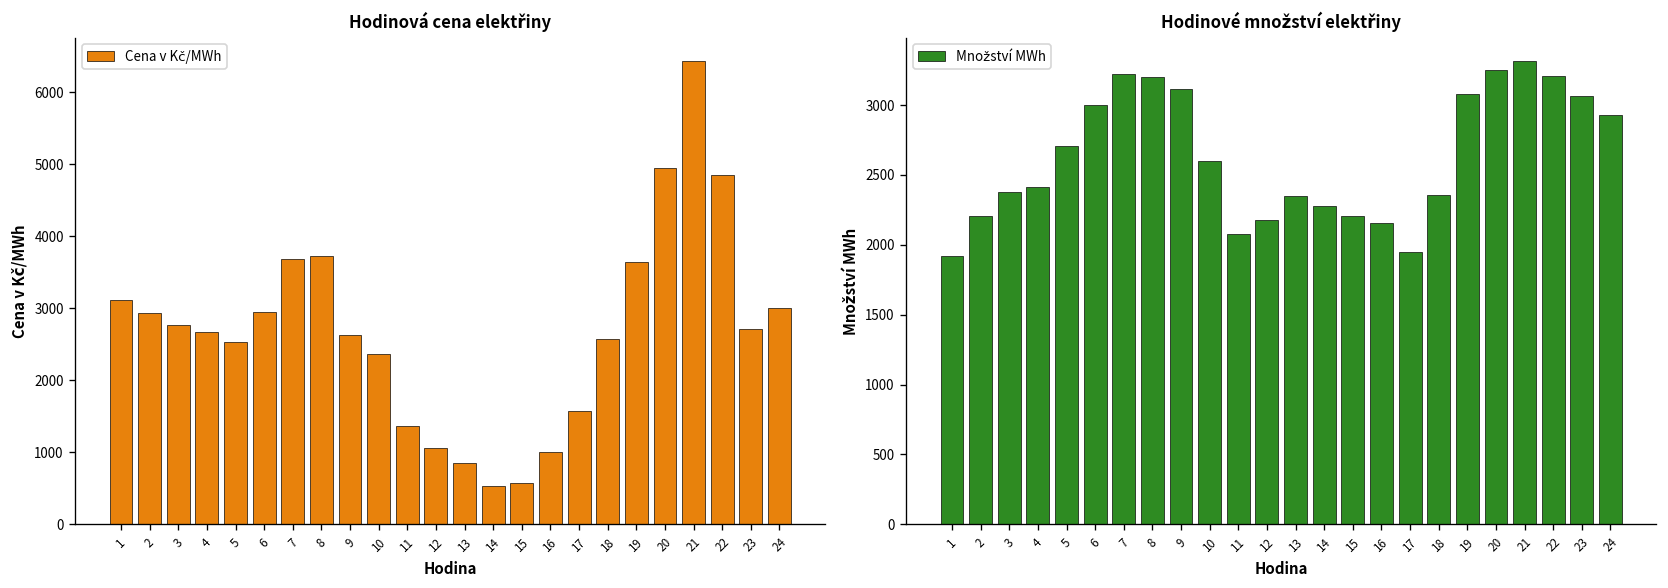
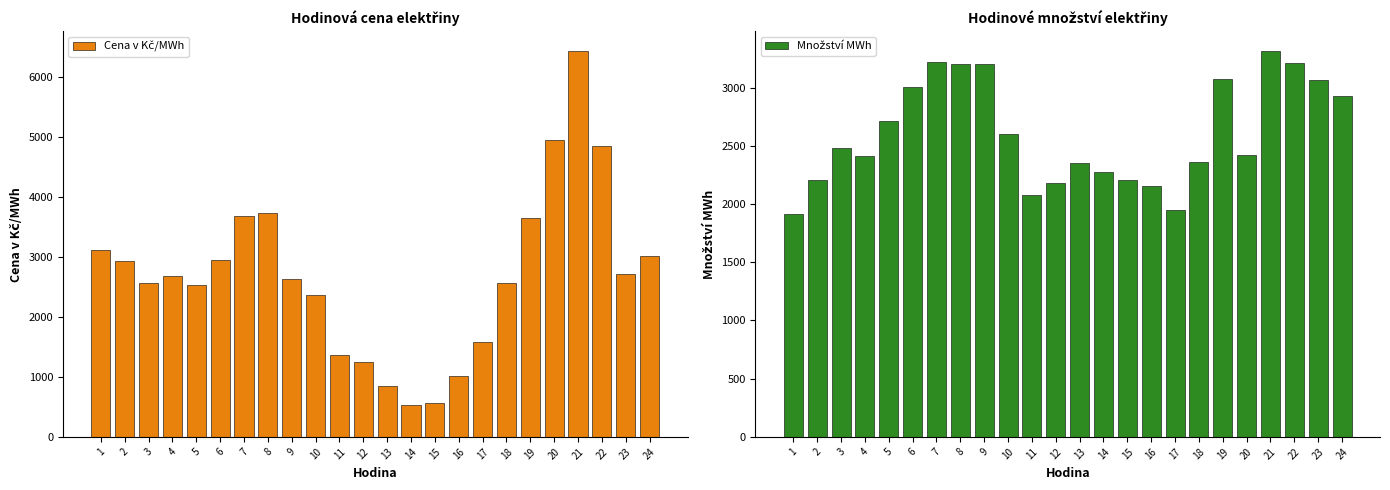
  {
    "Hodinová cena elektřiny": {
      "1": 3100,
      "2": 2900,
-     "3": 2800,
+     "3": 2600,
      "4": 2700,
      "5": 2500,
      "6": 2900,
      "7": 3700,
      "8": 3700,
      "9": 2600,
      "10": 2400,
      "11": 1400,
-     "12": 1100,
+     "12": 1300,
      "13": 900,
      "14": 500,
      "15": 600,
      "16": 1000,
      "17": 1600,
      "18": 2600,
      "19": 3600,
      "20": 4900,
      "21": 6400,
      "22": 4900,
      "23": 2700,
      "24": 3000
    },
    "Hodinové množství elektřiny": {
      "1": 1920,
      "2": 2210,
-     "3": 2380,
+     "3": 2480,
      "4": 2420,
      "5": 2710,
      "6": 3000,
      "7": 3220,
      "8": 3200,
-     "9": 3110,
+     "9": 3200,
      "10": 2600,
      "11": 2070,
      "12": 2180,
      "13": 2350,
      "14": 2280,
      "15": 2200,
      "16": 2160,
      "17": 1950,
      "18": 2360,
      "19": 3080,
-     "20": 3250,
+     "20": 2420,
      "21": 3320,
      "22": 3210,
      "23": 3060,
      "24": 2930
    }
  }
